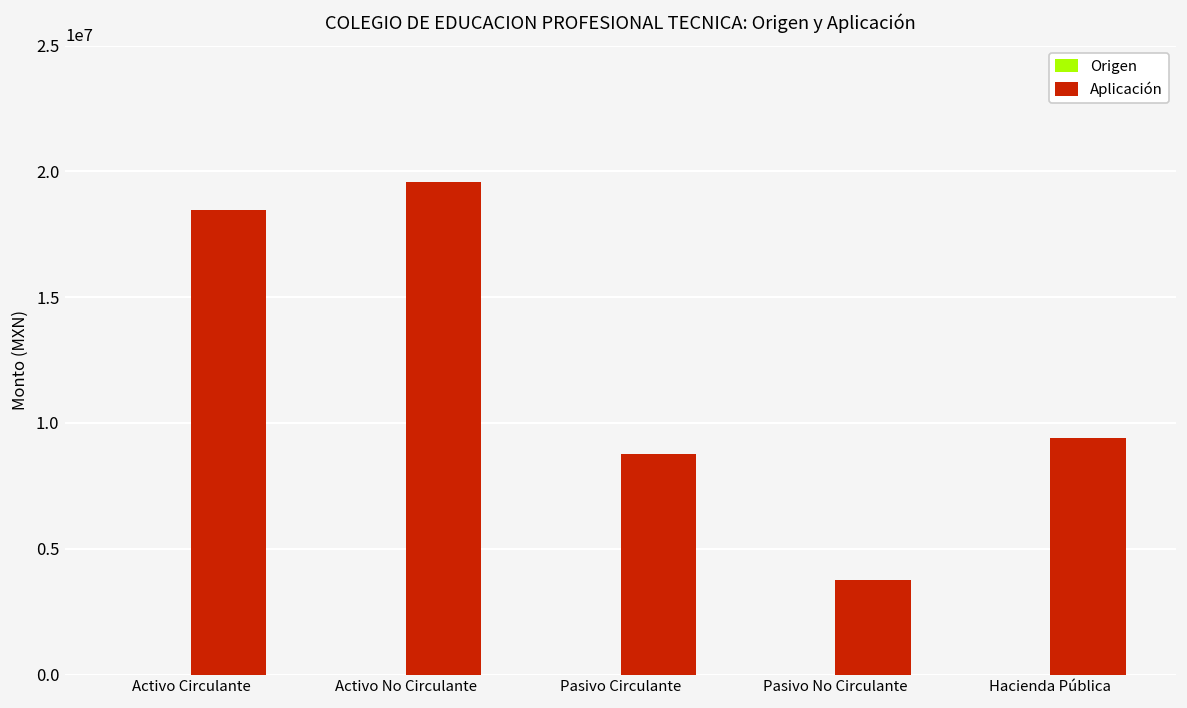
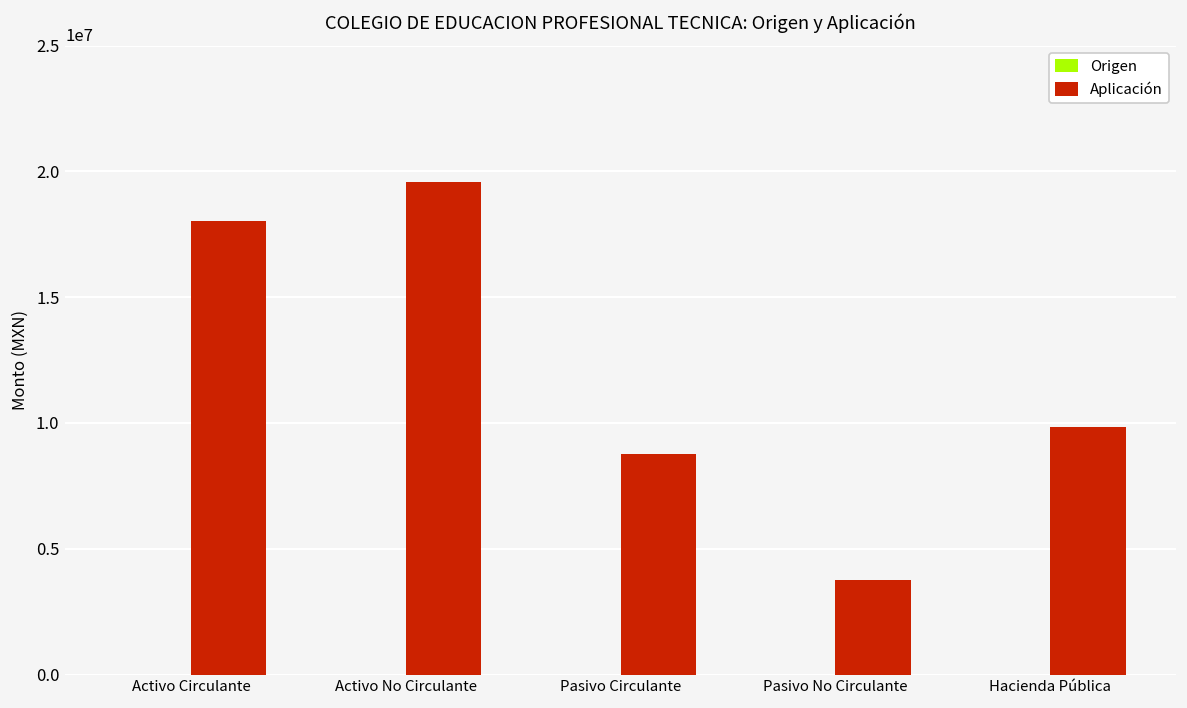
  {
    "Origen": {
      "Activo Circulante": 0,
      "Activo No Circulante": 0,
      "Pasivo Circulante": 0,
      "Pasivo No Circulante": 0,
      "Hacienda Pública": 0
    },
    "Aplicación": {
-     "Activo Circulante": 18500000,
+     "Activo Circulante": 18000000,
      "Activo No Circulante": 19600000,
      "Pasivo Circulante": 8700000,
      "Pasivo No Circulante": 3700000,
-     "Hacienda Pública": 9400000
+     "Hacienda Pública": 9900000
    }
  }
